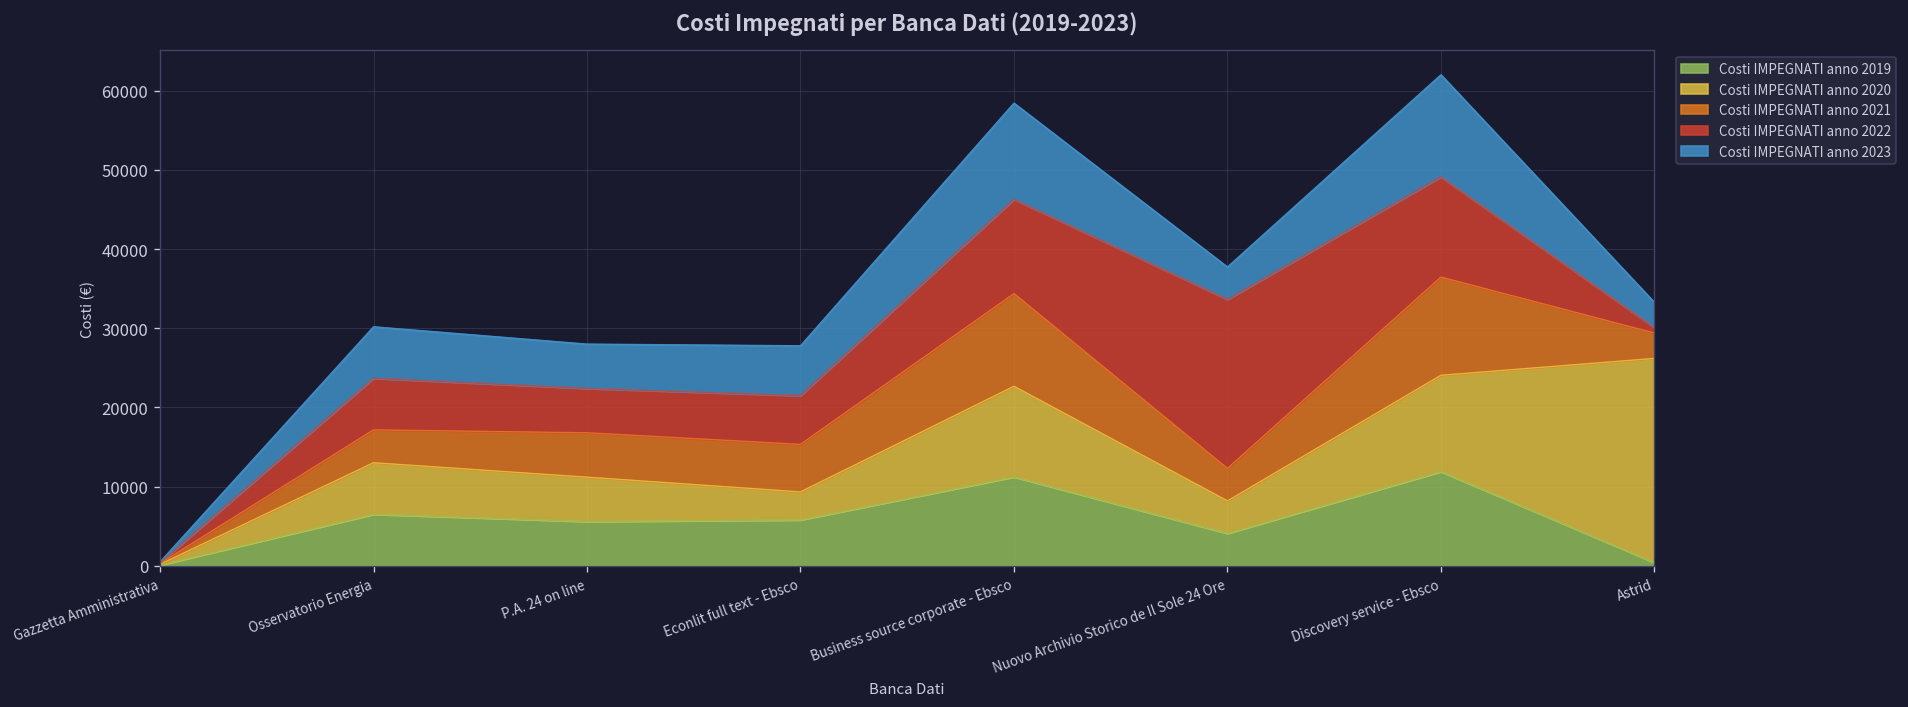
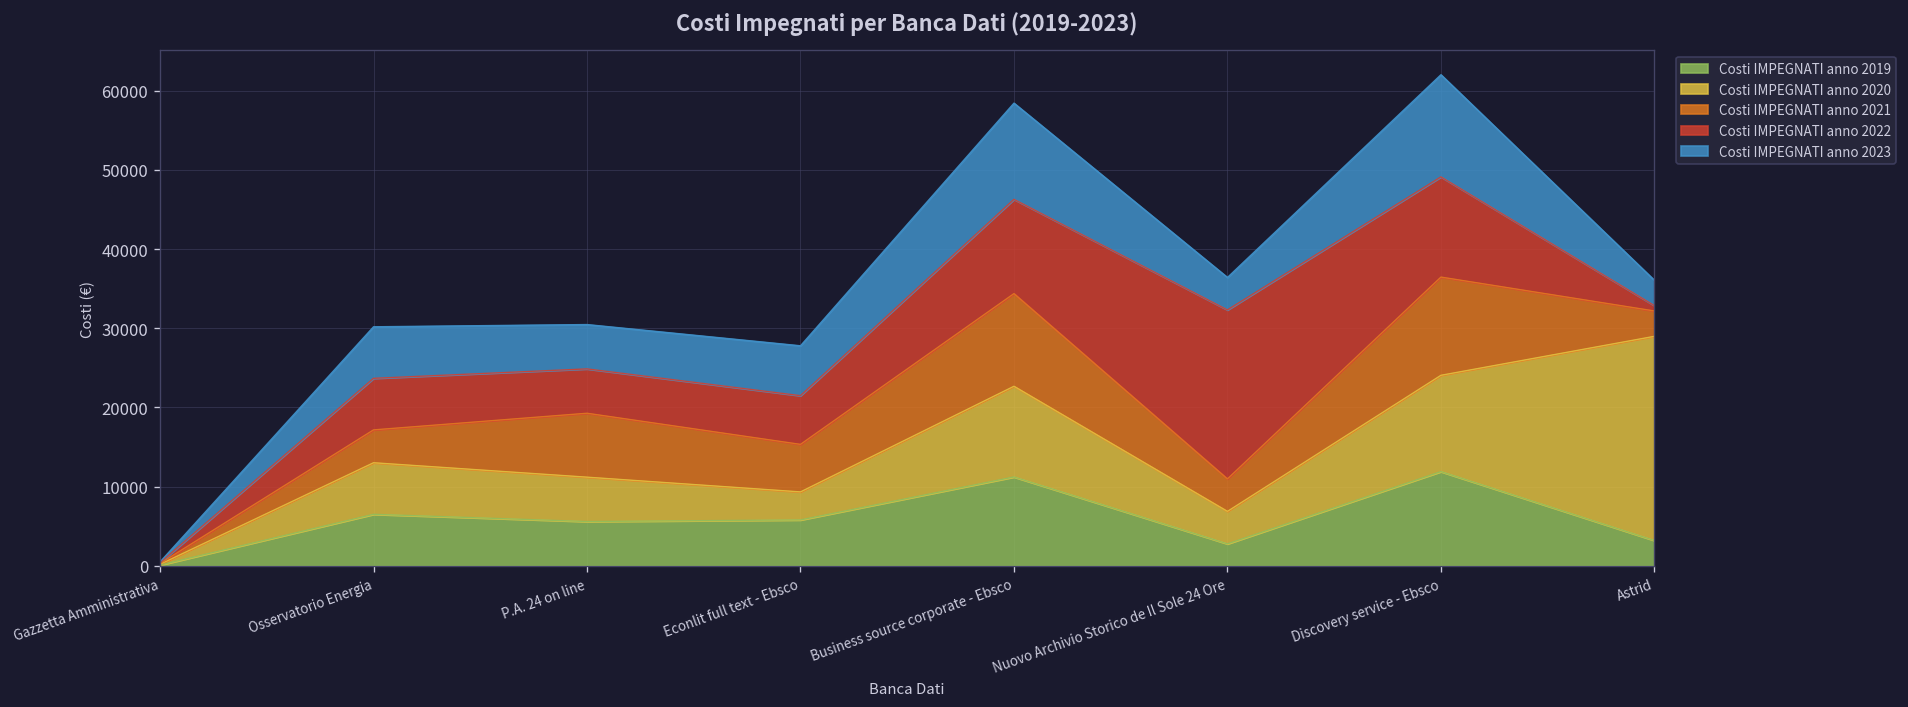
  {
    "Costi IMPEGNATI anno 2019": {
      "Osservatorio Energia": 7000,
      "P.A. 24 on line": 6000,
      "Econlit full text - Ebsco": 6000,
      "Business source corporate - Ebsco": 11000,
-     "Nuovo Archivio Storico de Il Sole 24 Ore": 4000,
+     "Nuovo Archivio Storico de Il Sole 24 Ore": 3000,
      "Discovery service - Ebsco": 12000,
-     "Astrid": 0
+     "Astrid": 3000
    },
    "Costi IMPEGNATI anno 2020": {
      "Osservatorio Energia": 7000,
      "P.A. 24 on line": 6000,
      "Econlit full text - Ebsco": 4000,
      "Business source corporate - Ebsco": 11000,
      "Nuovo Archivio Storico de Il Sole 24 Ore": 4000,
      "Discovery service - Ebsco": 12000,
      "Astrid": 26000
    },
    "Costi IMPEGNATI anno 2021": {
      "Osservatorio Energia": 4000,
-     "P.A. 24 on line": 6000,
+     "P.A. 24 on line": 8000,
      "Econlit full text - Ebsco": 6000,
      "Business source corporate - Ebsco": 12000,
      "Nuovo Archivio Storico de Il Sole 24 Ore": 4000,
      "Discovery service - Ebsco": 12000,
      "Astrid": 3000
    },
    "Costi IMPEGNATI anno 2022": {
      "Osservatorio Energia": 7000,
      "P.A. 24 on line": 6000,
      "Econlit full text - Ebsco": 6000,
      "Business source corporate - Ebsco": 12000,
      "Nuovo Archivio Storico de Il Sole 24 Ore": 21000,
      "Discovery service - Ebsco": 13000,
      "Astrid": 1000
    },
    "Costi IMPEGNATI anno 2023": {
      "Osservatorio Energia": 7000,
      "P.A. 24 on line": 6000,
      "Econlit full text - Ebsco": 6000,
      "Business source corporate - Ebsco": 12000,
      "Nuovo Archivio Storico de Il Sole 24 Ore": 4000,
      "Discovery service - Ebsco": 13000,
      "Astrid": 3000
    }
  }
